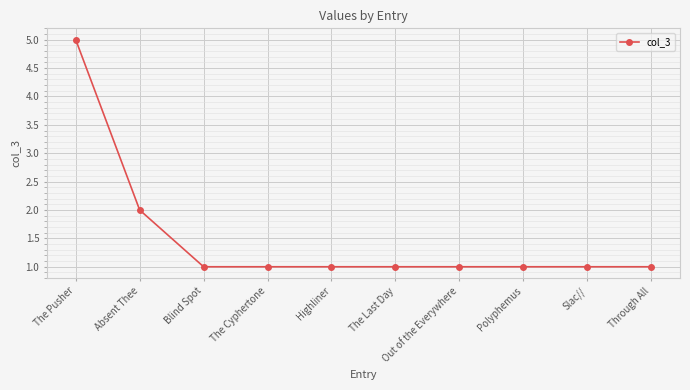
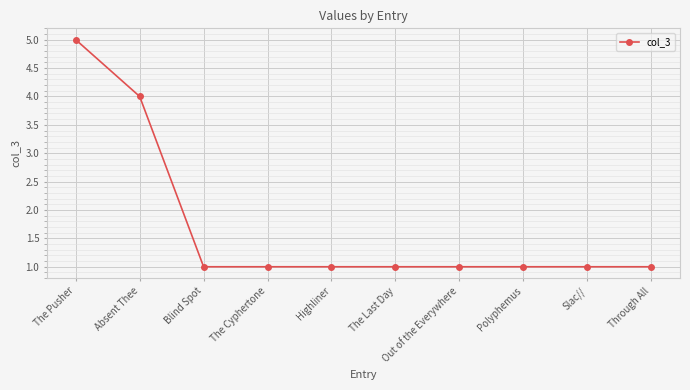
  {
    "The Pusher": 5,
-   "Absent Thee": 2,
+   "Absent Thee": 4,
    "Blind Spot": 1,
    "The Cyphertone": 1,
    "Highliner": 1,
    "The Last Day": 1,
    "Out of the Everywhere": 1,
    "Polyphemus": 1,
    "Slac//": 1,
    "Through All": 1
  }
